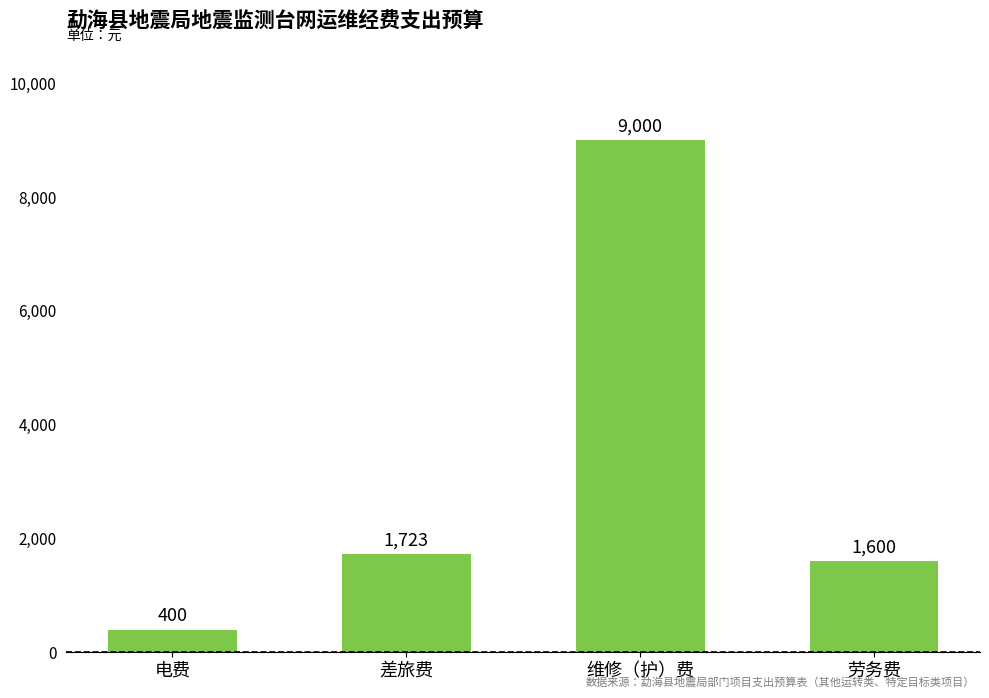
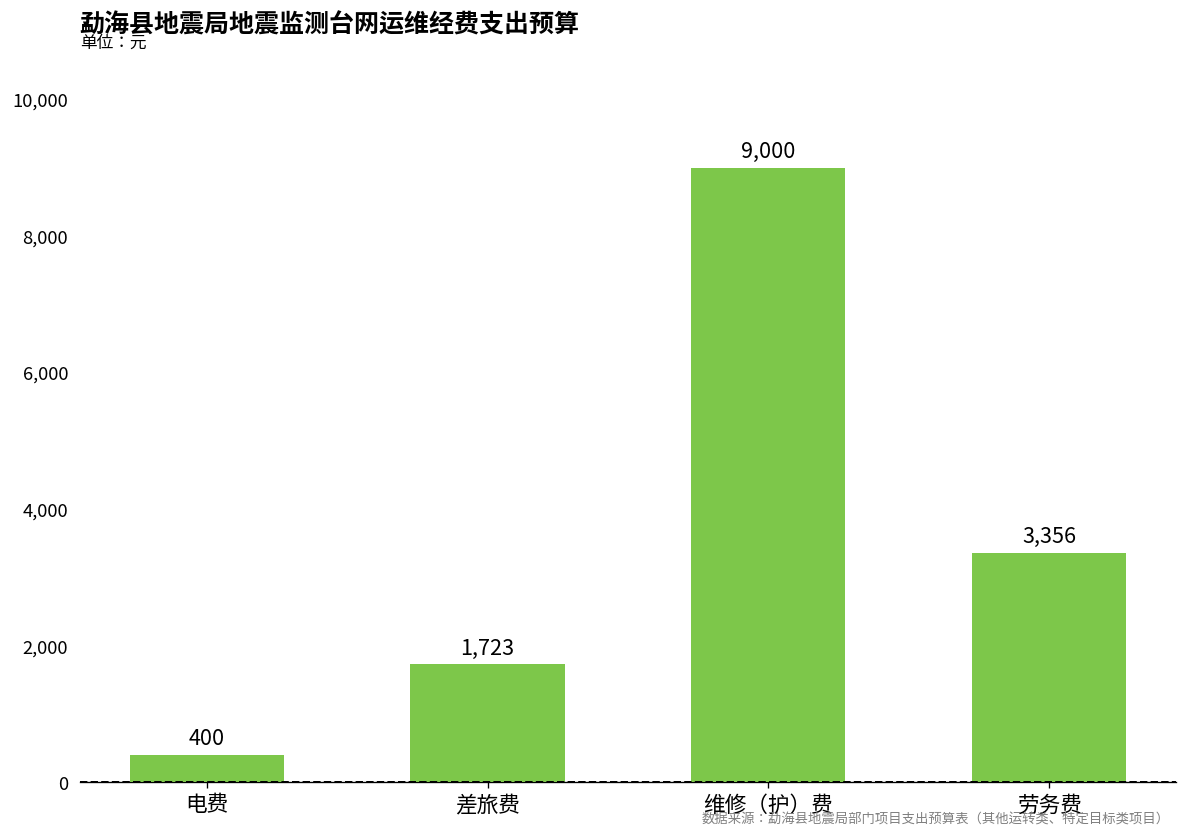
  {
    "电费": "400",
    "差旅费": "1,723",
    "维修（护）费": "9,000",
-   "劳务费": "1,600"
+   "劳务费": "3,356"
  }
